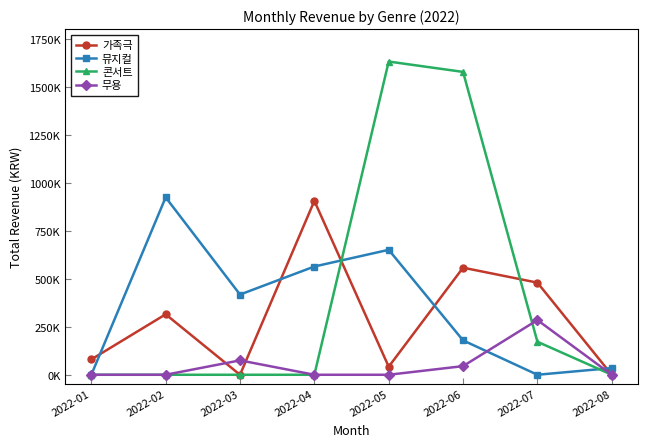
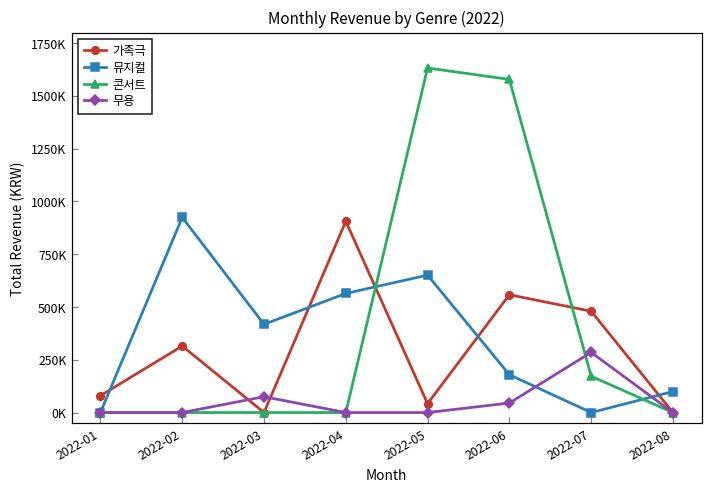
  {
    "가족극": {
      "2022-01": 80000,
      "2022-02": 320000,
      "2022-04": 910000,
      "2022-05": 40000,
      "2022-06": 560000,
      "2022-07": 480000
    },
    "뮤지컬": {
      "2022-02": 920000,
      "2022-03": 420000,
      "2022-04": 560000,
      "2022-05": 650000,
      "2022-06": 180000,
      "2022-07": 0,
-     "2022-08": 30000
+     "2022-08": 100000
    },
    "콘서트": {
      "2022-05": 1630000,
      "2022-06": 1580000,
      "2022-07": 170000
    },
    "무용": {
      "2022-03": 80000,
      "2022-05": 0,
      "2022-06": 50000,
      "2022-07": 290000
    }
  }
